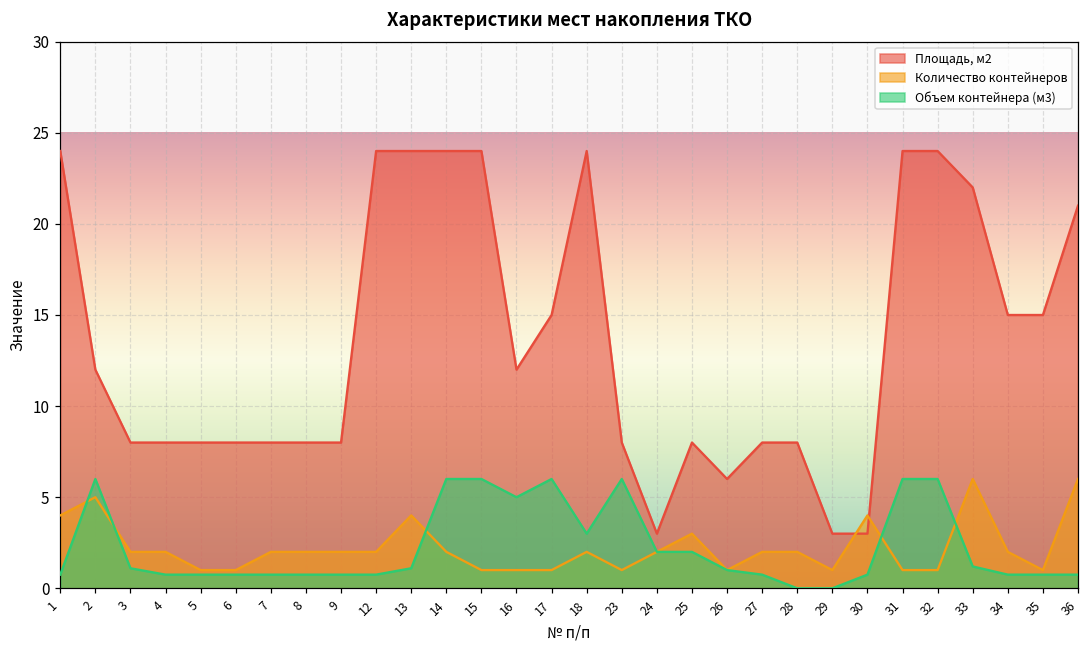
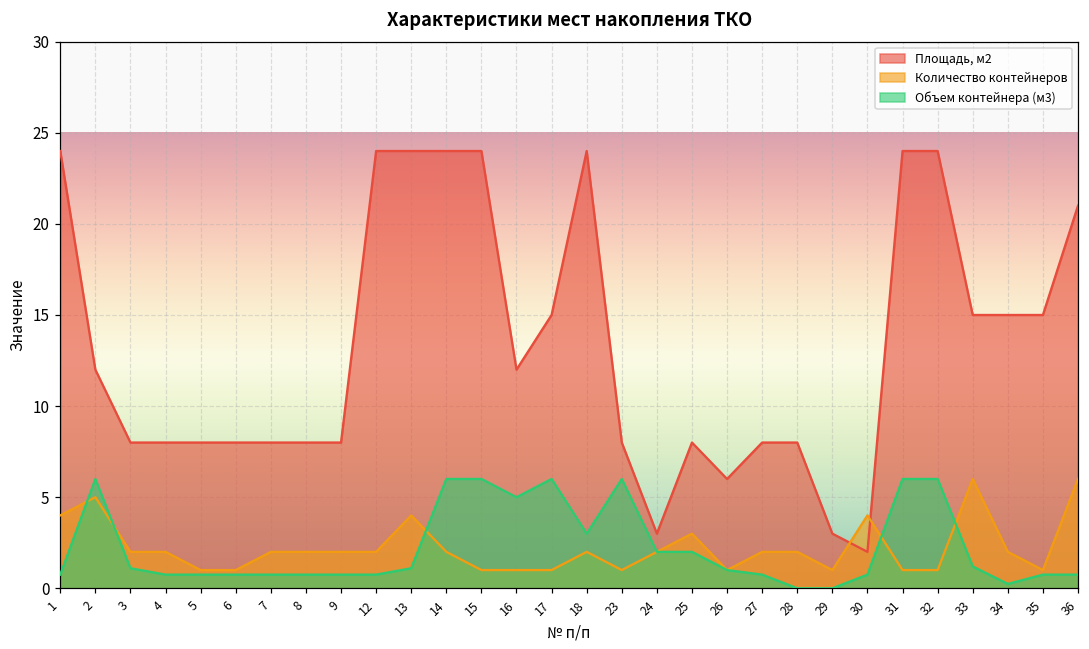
  {
    "Площадь, м2": {
      "1": 24,
      "2": 12,
      "3": 8,
      "4": 8,
      "5": 8,
      "6": 8,
      "7": 8,
      "8": 8,
      "9": 8,
      "12": 24,
      "13": 24,
      "14": 24,
      "15": 24,
      "16": 12,
      "17": 15,
      "18": 24,
      "23": 8,
      "24": 3,
      "25": 8,
      "26": 6,
      "27": 8,
      "28": 8,
      "29": 3,
-     "30": 3,
+     "30": 2,
      "31": 24,
      "32": 24,
-     "33": 22,
+     "33": 15,
      "34": 15,
      "35": 15,
      "36": 21
    },
    "Количество контейнеров": {
      "1": 4.0,
      "2": 5.0,
      "3": 2.0,
      "4": 2.0,
      "5": 1.0,
      "6": 1.0,
      "7": 2.0,
      "8": 2.0,
      "9": 2.0,
      "12": 2.0,
      "13": 4.0,
      "14": 2.0,
      "15": 1.0,
      "16": 1.0,
      "17": 1.0,
      "18": 2.0,
      "23": 1.0,
      "25": 3.0,
      "27": 2.0,
      "28": 2.0,
      "29": 1.0,
      "30": 4.0,
      "31": 1.0,
      "32": 1.0,
      "33": 6.0,
      "34": 2.0,
      "35": 1.0,
      "36": 6.0
    },
    "Объем контейнера (м3)": {
      "1": 0.8,
      "2": 6.0,
      "3": 1.1,
      "4": 0.8,
      "5": 0.8,
      "6": 0.8,
      "7": 0.8,
      "8": 0.8,
      "9": 0.8,
      "12": 0.8,
      "13": 1.1,
      "14": 6.0,
      "15": 6.0,
      "16": 5.0,
      "17": 6.0,
      "18": 3.0,
      "23": 6.0,
      "25": 2.0,
      "27": 0.8,
      "28": 0.0,
      "29": 0.0,
      "30": 0.8,
      "31": 6.0,
      "32": 6.0,
      "33": 1.2,
-     "34": 0.8,
+     "34": 0.2,
      "35": 0.8,
      "36": 0.8
    }
  }
